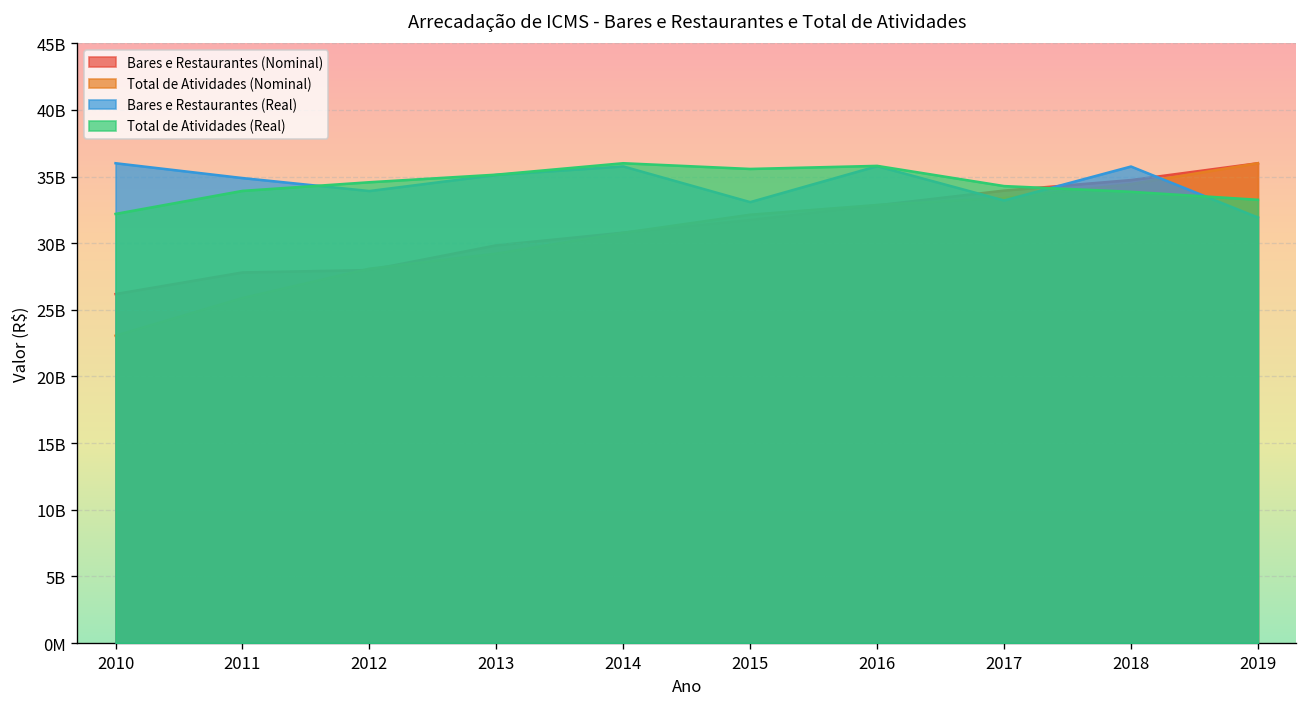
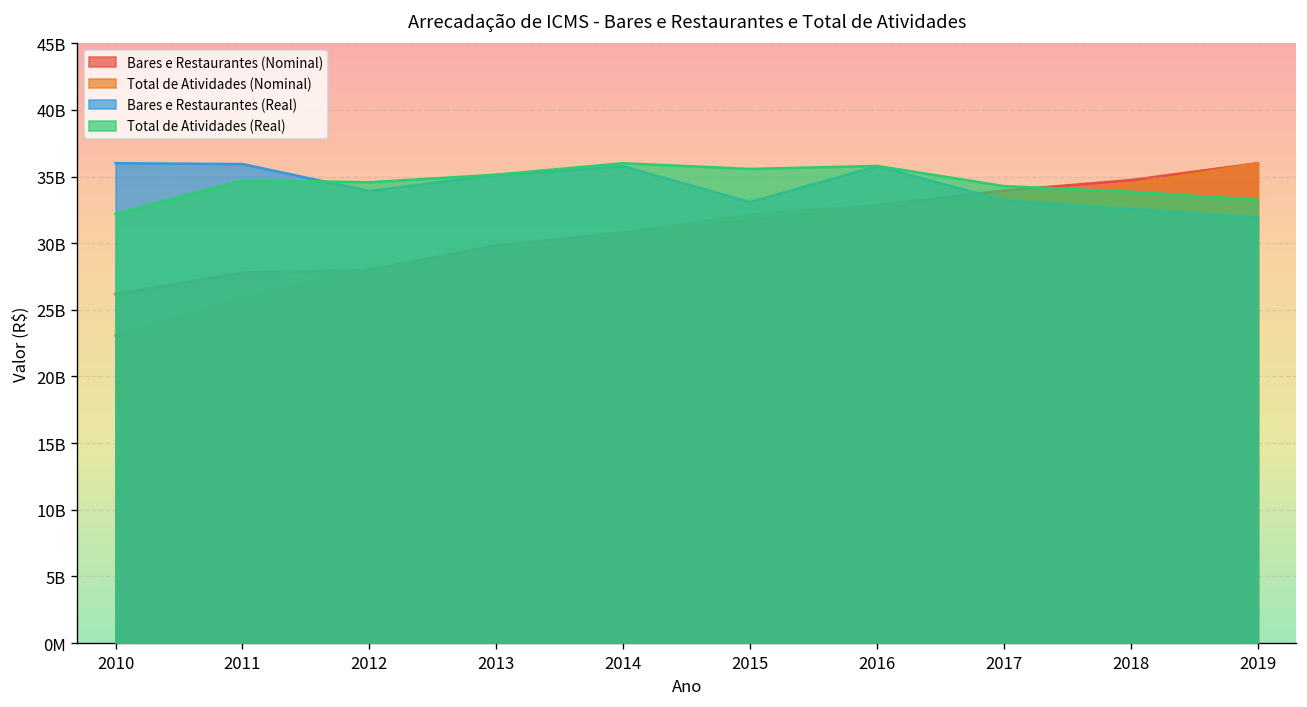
  {
    "Bares e Restaurantes (Real)": {
      "2010": 36000000000,
-     "2011": 34900000000,
+     "2011": 35900000000,
      "2012": 33900000000,
      "2014": 35800000000,
      "2015": 33100000000,
-     "2018": 35800000000,
+     "2018": 32600000000,
      "2019": 31900000000
    },
    "Total de Atividades (Real)": {
      "2010": 32200000000,
-     "2011": 33900000000,
+     "2011": 34700000000,
      "2012": 34600000000,
      "2014": 36000000000,
      "2015": 35600000000,
      "2017": 34300000000,
      "2018": 33900000000,
      "2019": 33300000000
    }
  }
